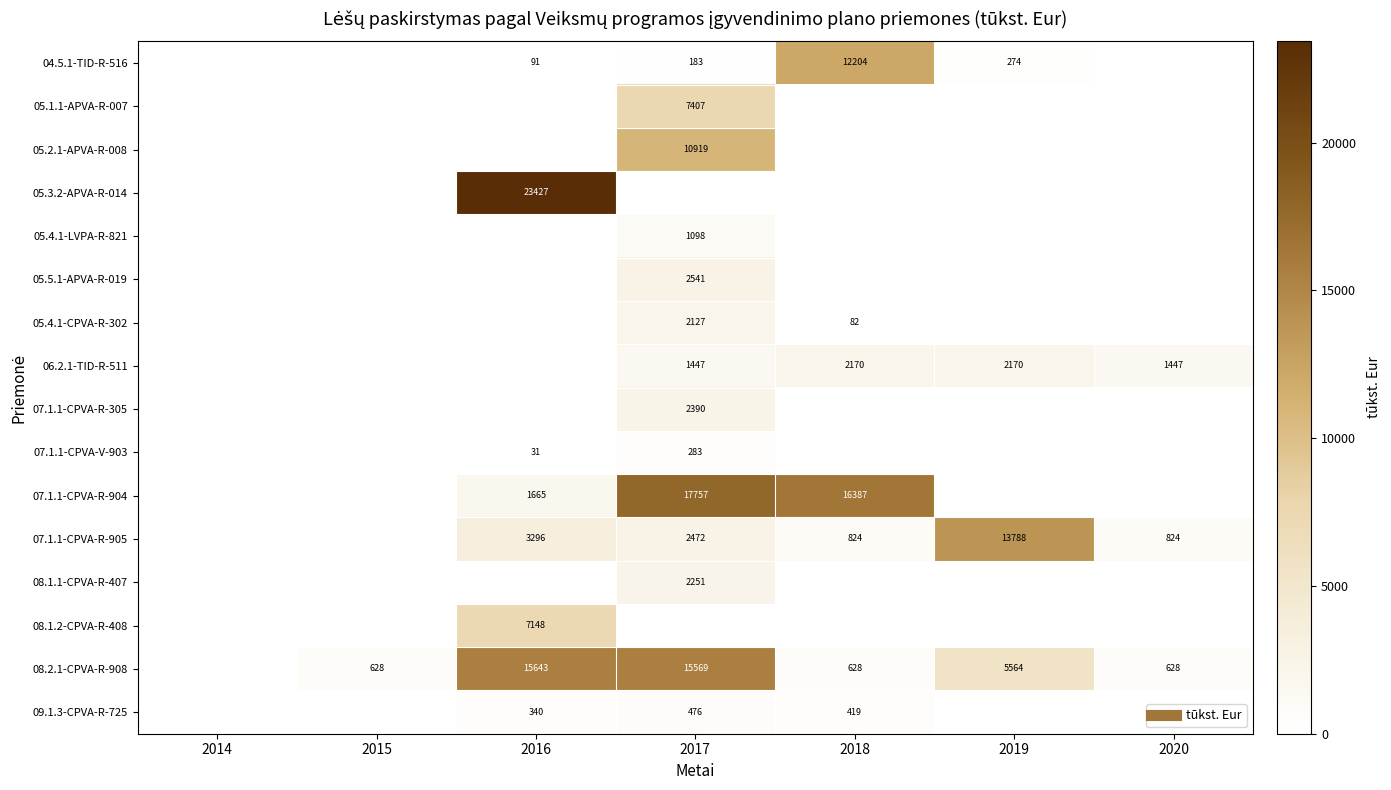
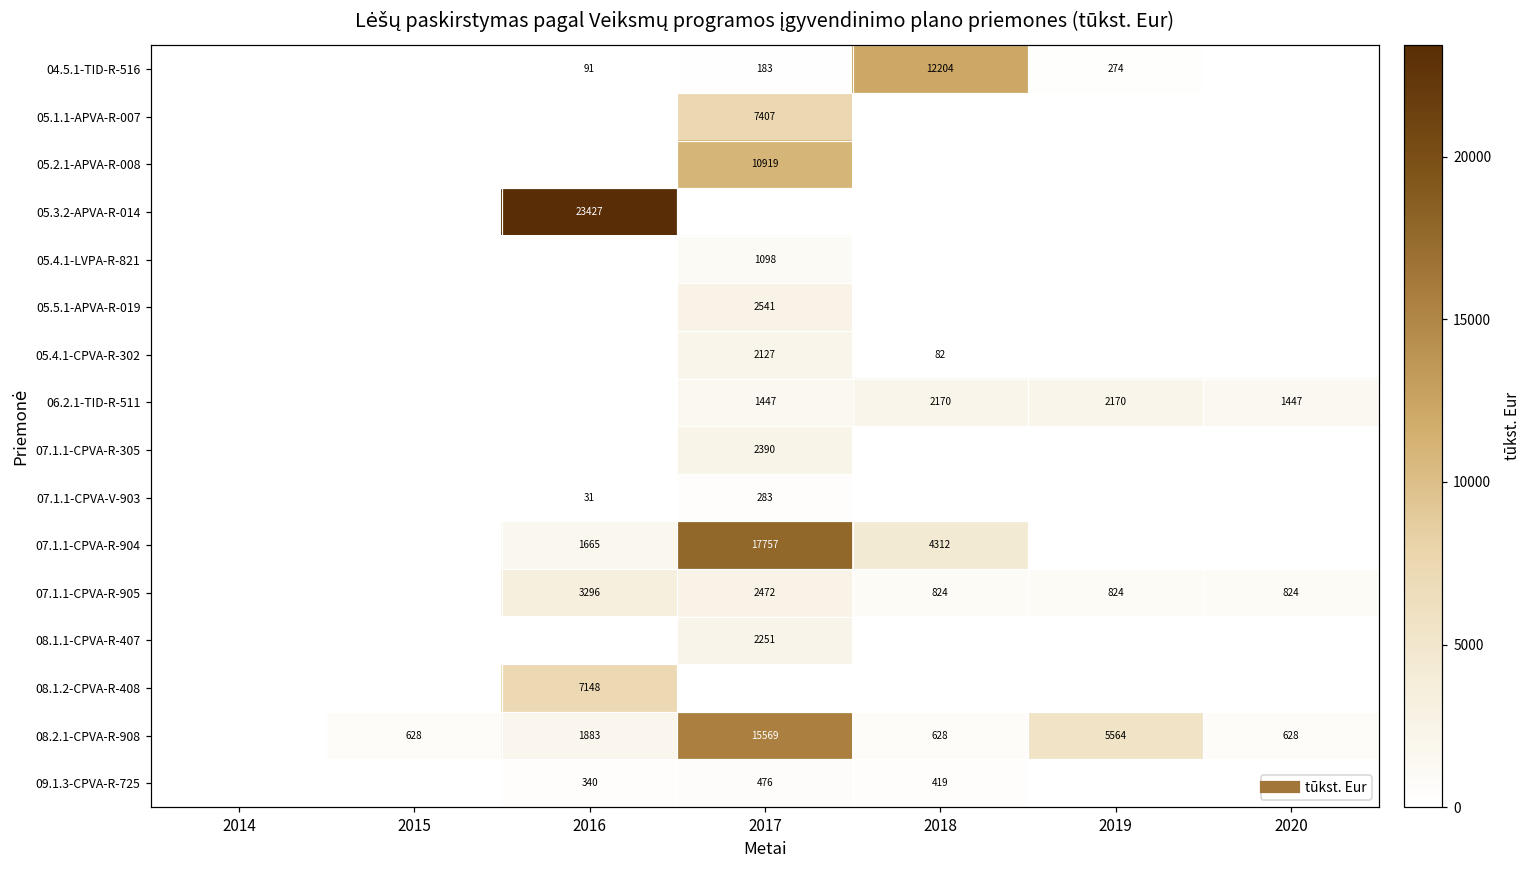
  {
    "04.5.1-TID-R-516": {
      "2016": 91,
      "2017": 183,
      "2018": 12204,
      "2019": 274
    },
    "05.1.1-APVA-R-007": {
      "2017": 7407
    },
    "05.2.1-APVA-R-008": {
      "2017": 10919
    },
    "05.3.2-APVA-R-014": {
      "2016": 23427
    },
    "05.4.1-LVPA-R-821": {
      "2017": 1098
    },
    "05.5.1-APVA-R-019": {
      "2017": 2541
    },
    "05.4.1-CPVA-R-302": {
      "2017": 2127,
      "2018": 82
    },
    "06.2.1-TID-R-511": {
      "2017": 1447,
      "2018": 2170,
      "2019": 2170,
      "2020": 1447
    },
    "07.1.1-CPVA-R-305": {
      "2017": 2390
    },
    "07.1.1-CPVA-V-903": {
      "2016": 31,
      "2017": 283
    },
    "07.1.1-CPVA-R-904": {
      "2016": 1665,
      "2017": 17757,
-     "2018": 16387
+     "2018": 4312
    },
    "07.1.1-CPVA-R-905": {
      "2016": 3296,
      "2017": 2472,
      "2018": 824,
-     "2019": 13788,
+     "2019": 824,
      "2020": 824
    },
    "08.1.1-CPVA-R-407": {
      "2017": 2251
    },
    "08.1.2-CPVA-R-408": {
      "2016": 7148
    },
    "08.2.1-CPVA-R-908": {
      "2015": 628,
-     "2016": 15643,
+     "2016": 1883,
      "2017": 15569,
      "2018": 628,
      "2019": 5564,
      "2020": 628
    },
    "09.1.3-CPVA-R-725": {
      "2016": 340,
      "2017": 476,
      "2018": 419
    }
  }
